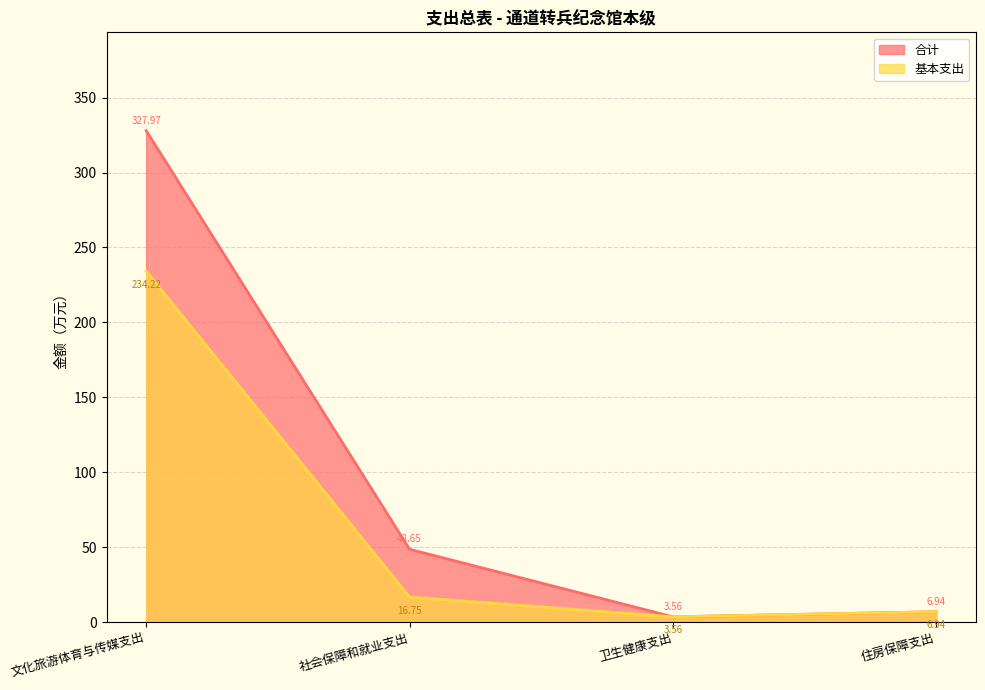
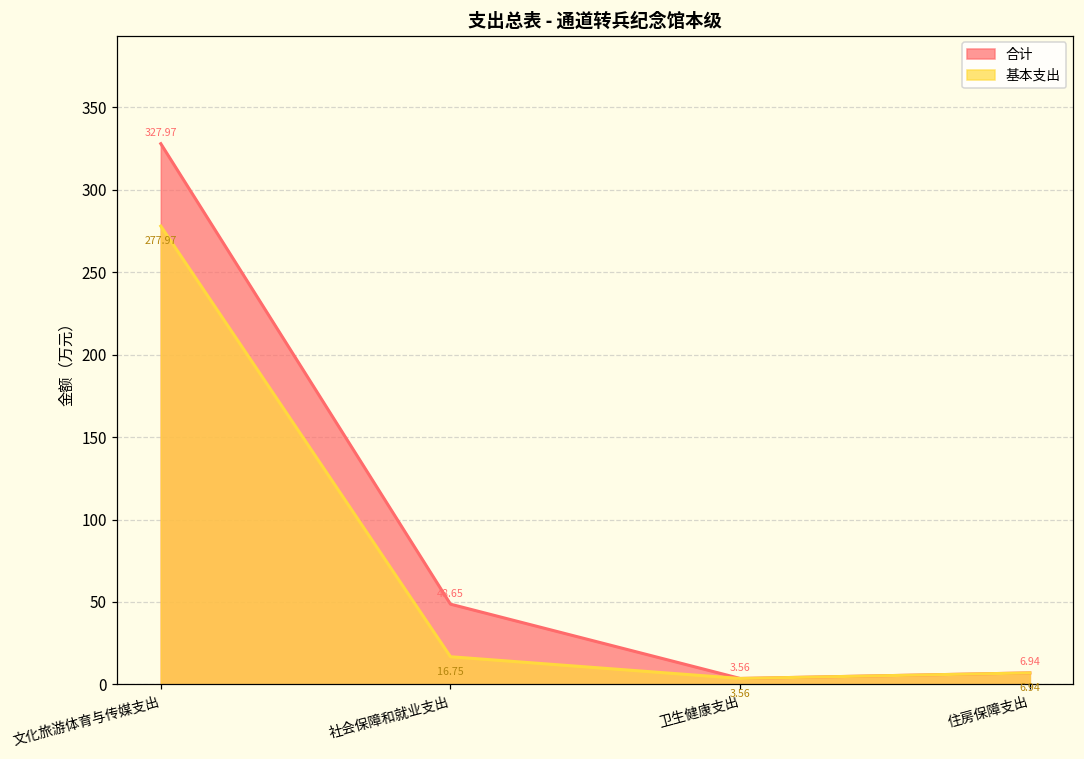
  {
    "合计": {
      "文化旅游体育与传媒支出": 327.97,
      "社会保障和就业支出": 48.65
    },
    "基本支出": {
-     "文化旅游体育与传媒支出": 234.22,
+     "文化旅游体育与传媒支出": 277.97,
      "社会保障和就业支出": 16.75
    }
  }
